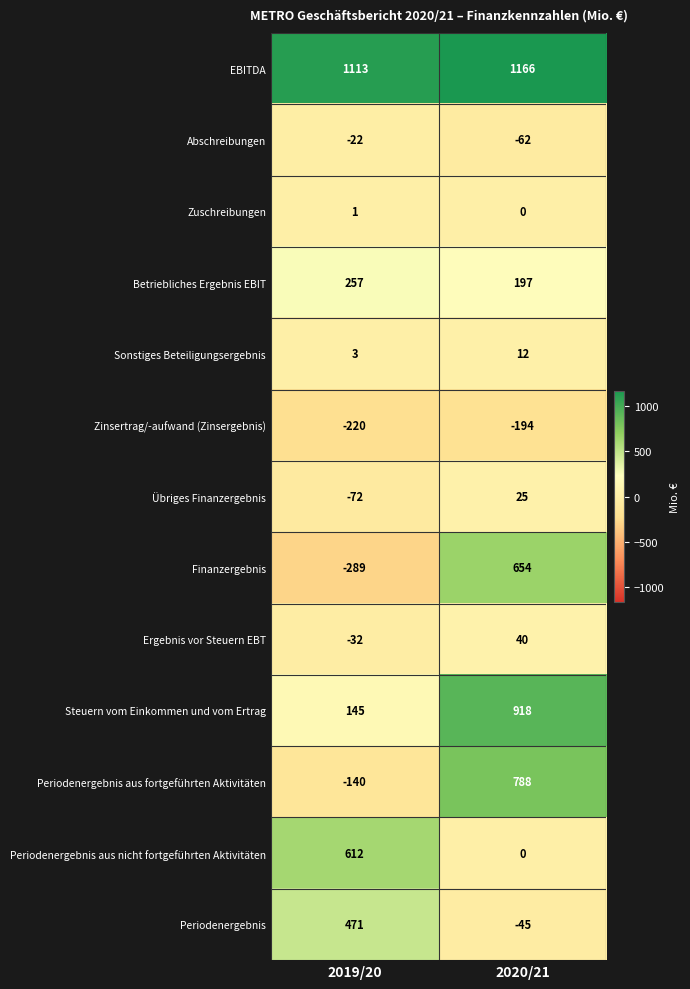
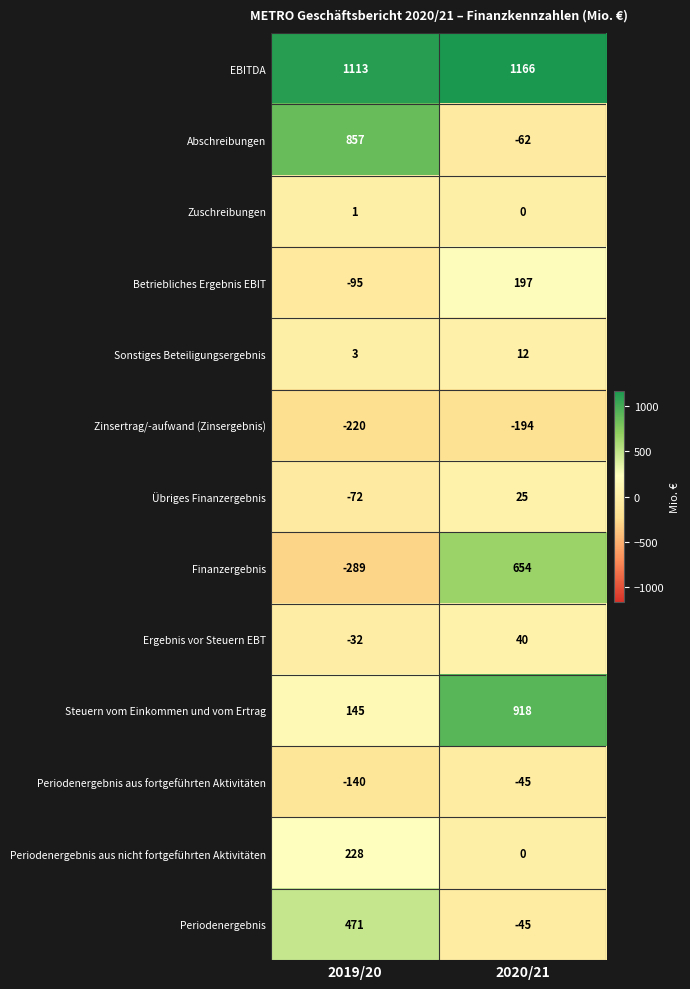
  {
    "EBITDA": {
      "2019/20": 1113,
      "2020/21": 1166
    },
    "Abschreibungen": {
-     "2019/20": -22,
+     "2019/20": 857,
      "2020/21": -62
    },
    "Zuschreibungen": {
      "2019/20": 1,
      "2020/21": 0
    },
    "Betriebliches Ergebnis EBIT": {
-     "2019/20": 257,
+     "2019/20": -95,
      "2020/21": 197
    },
    "Sonstiges Beteiligungsergebnis": {
      "2019/20": 3,
      "2020/21": 12
    },
    "Zinsertrag/-aufwand (Zinsergebnis)": {
      "2019/20": -220,
      "2020/21": -194
    },
    "Übriges Finanzergebnis": {
      "2019/20": -72,
      "2020/21": 25
    },
    "Finanzergebnis": {
      "2019/20": -289,
      "2020/21": 654
    },
    "Ergebnis vor Steuern EBT": {
      "2019/20": -32,
      "2020/21": 40
    },
    "Steuern vom Einkommen und vom Ertrag": {
      "2019/20": 145,
      "2020/21": 918
    },
    "Periodenergebnis aus fortgeführten Aktivitäten": {
      "2019/20": -140,
-     "2020/21": 788
+     "2020/21": -45
    },
    "Periodenergebnis aus nicht fortgeführten Aktivitäten": {
-     "2019/20": 612,
+     "2019/20": 228,
      "2020/21": 0
    },
    "Periodenergebnis": {
      "2019/20": 471,
      "2020/21": -45
    }
  }
